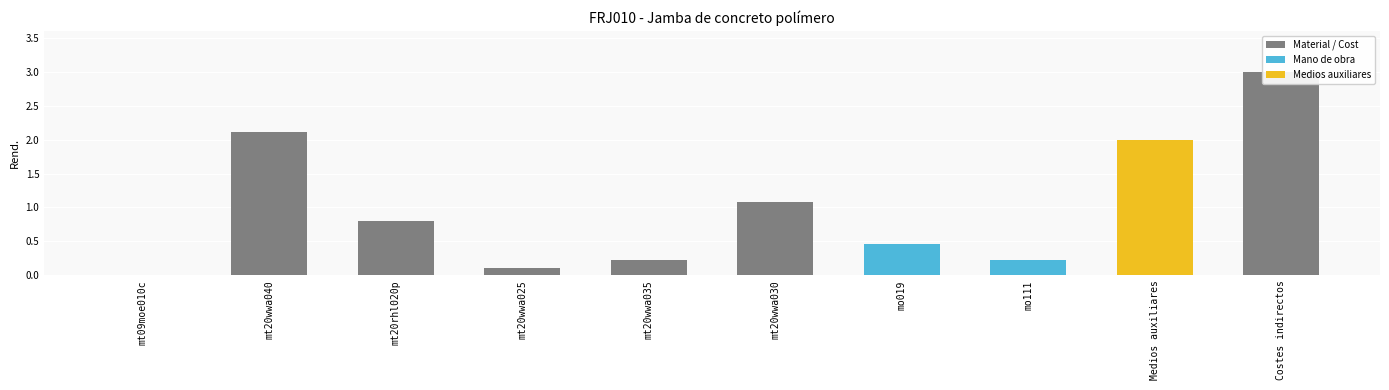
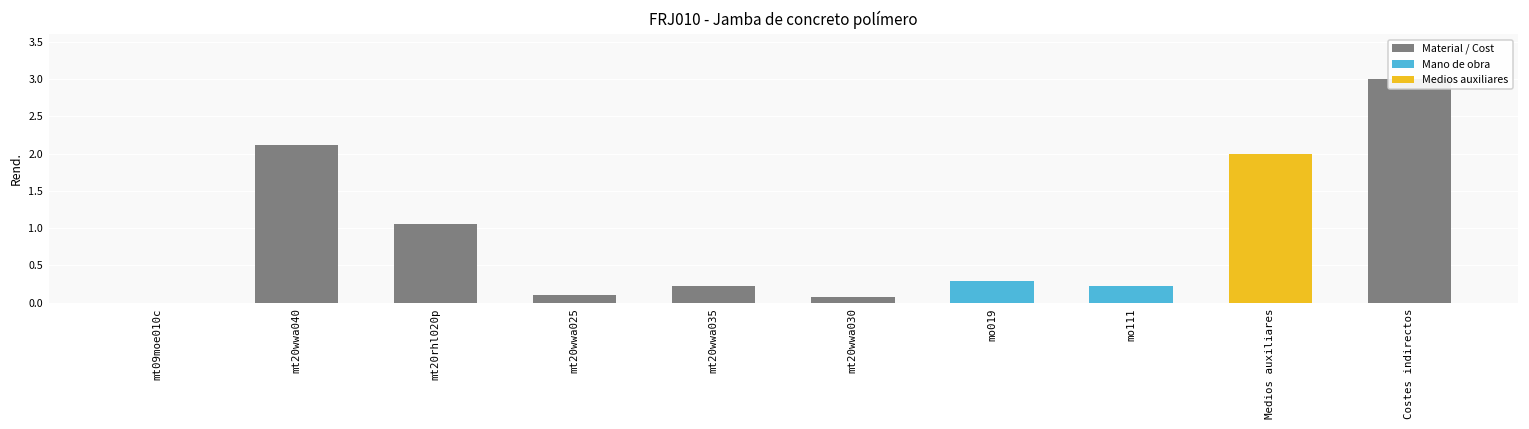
  {
    "mt20wwa040": 2.1,
-   "mt20rhl020p": 0.8,
+   "mt20rhl020p": 1.1,
    "mt20wwa025": 0.1,
    "mt20wwa035": 0.2,
-   "mt20wwa030": 1.1,
-   "mo019": 0.5,
+   "mt20wwa030": 0.1,
+   "mo019": 0.3,
    "mo111": 0.2,
    "Medios auxiliares": 2.0
  }
